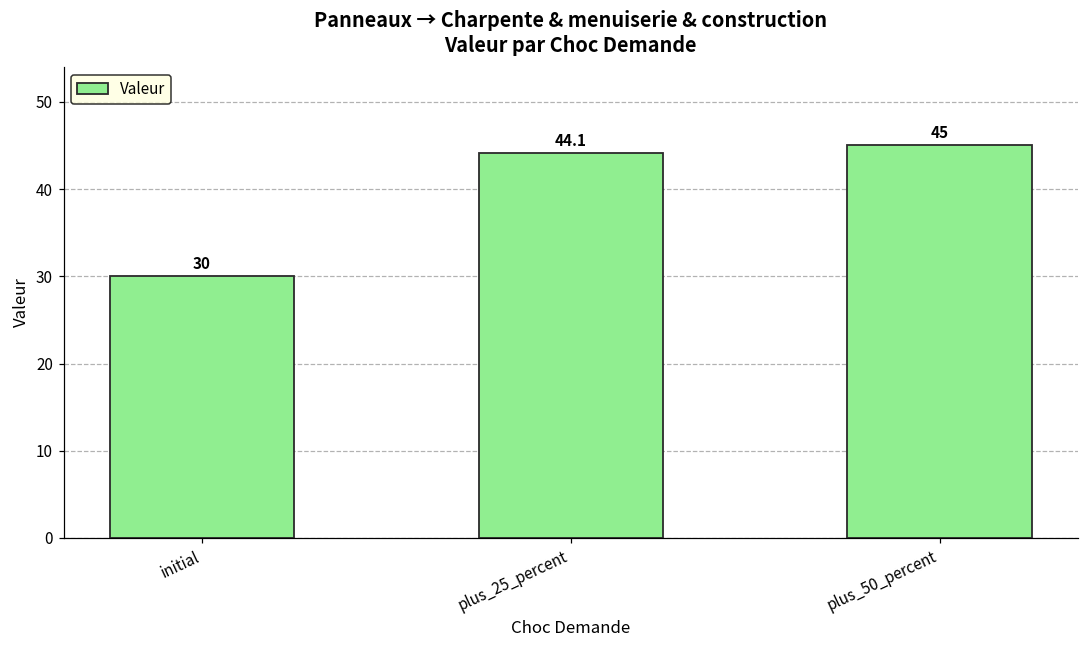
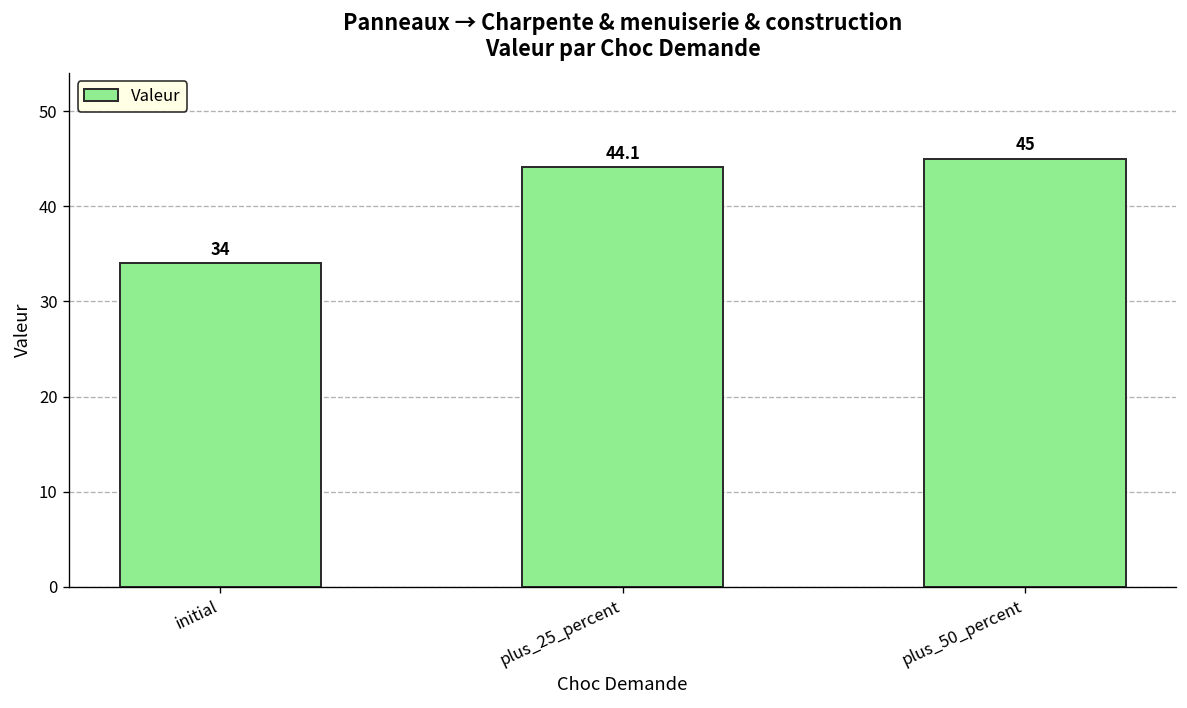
  {
-   "initial": 30,
+   "initial": 34,
    "plus_25_percent": 44.1,
    "plus_50_percent": 45
  }
